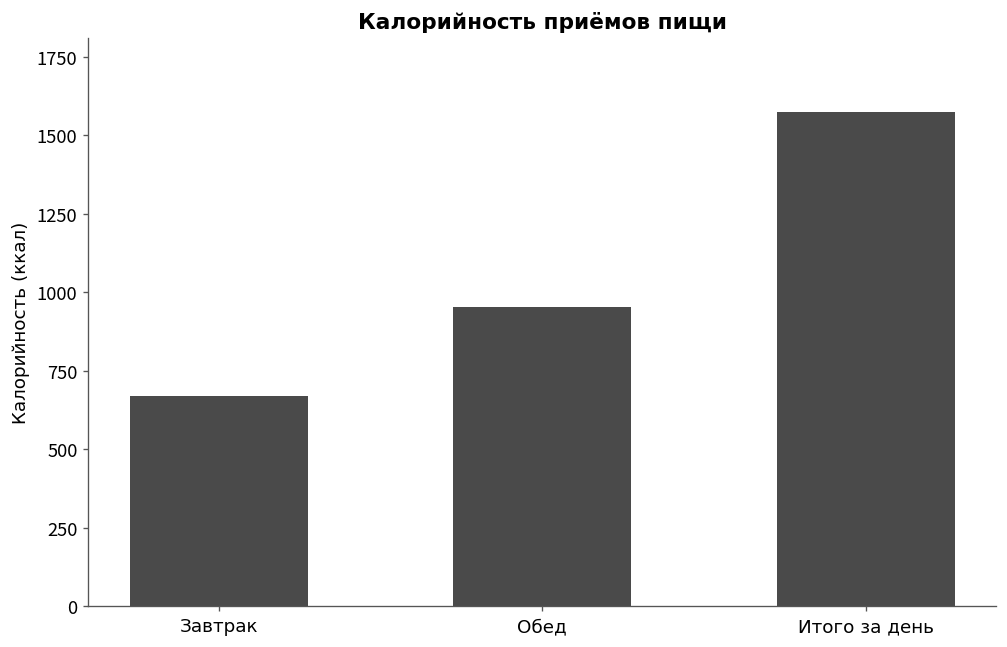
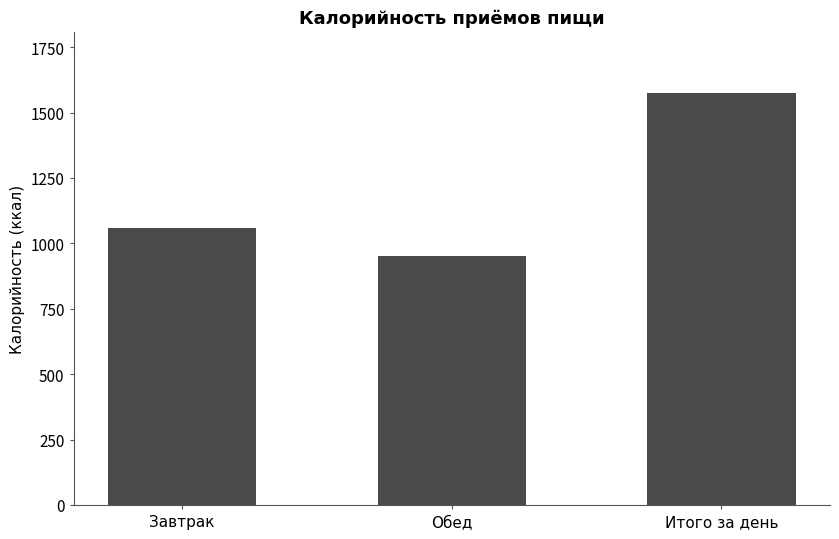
  {
-   "Завтрак": 670,
+   "Завтрак": 1060,
    "Обед": 950,
    "Итого за день": 1570
  }
